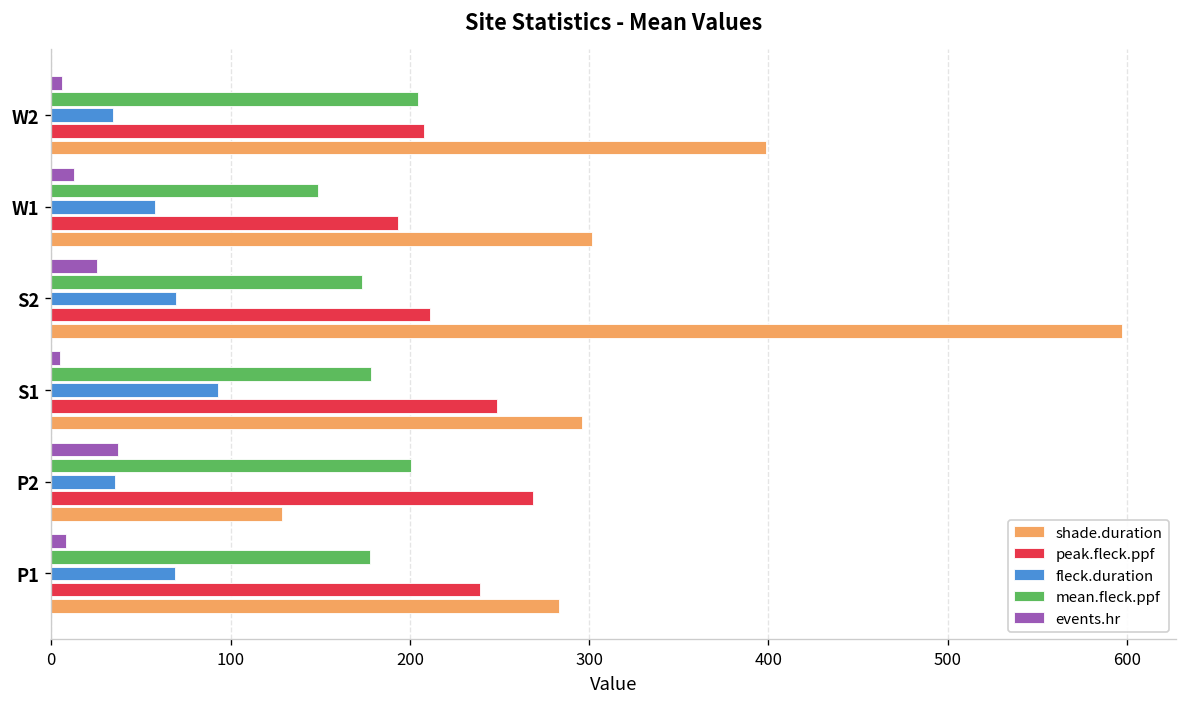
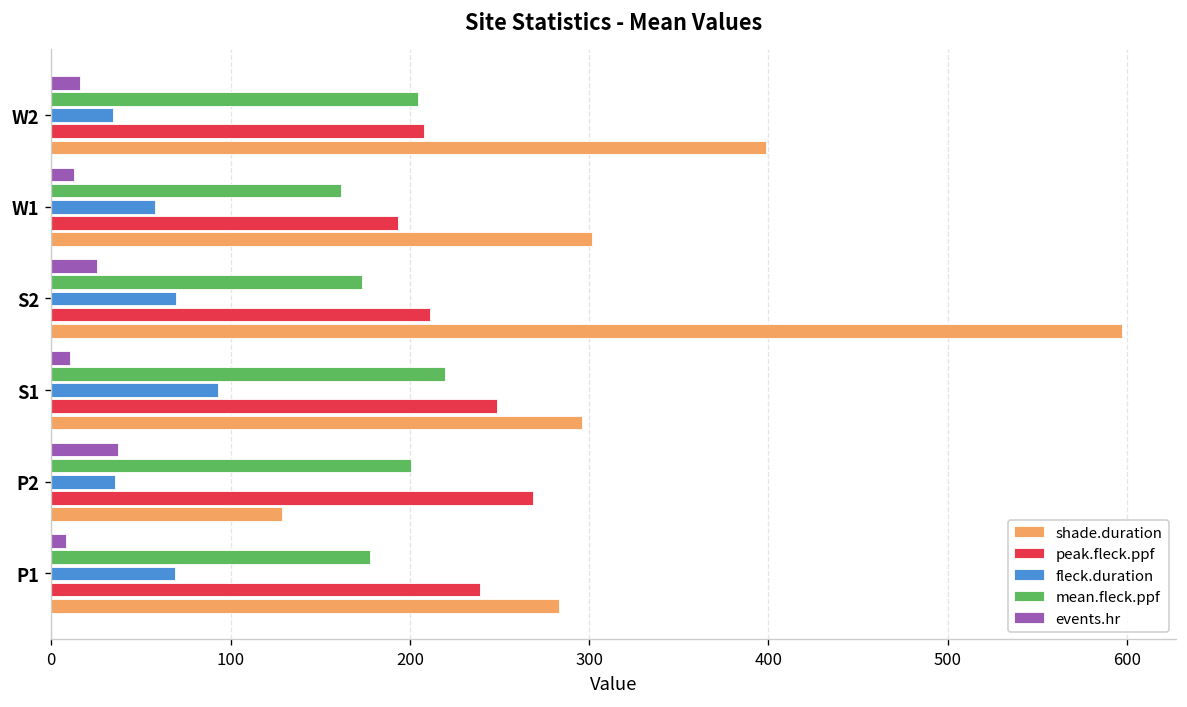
  {
    "shade.duration": {
      "W2": 398,
      "W1": 301,
      "S2": 597,
      "S1": 296,
      "P2": 129,
      "P1": 283
    },
    "peak.fleck.ppf": {
      "W2": 208,
      "W1": 193,
      "S2": 211,
      "S1": 249,
      "P2": 269,
      "P1": 239
    },
    "fleck.duration": {
      "W2": 35,
      "W1": 58,
      "S2": 70,
      "S1": 93,
      "P2": 35,
      "P1": 69
    },
    "mean.fleck.ppf": {
      "W2": 204,
-     "W1": 149,
+     "W1": 162,
      "S2": 173,
-     "S1": 178,
+     "S1": 219,
      "P2": 201,
      "P1": 178
    },
    "events.hr": {
-     "W2": 6,
+     "W2": 16,
      "W1": 13,
      "S2": 25,
-     "S1": 5,
+     "S1": 11,
      "P2": 37,
      "P1": 8
    }
  }
